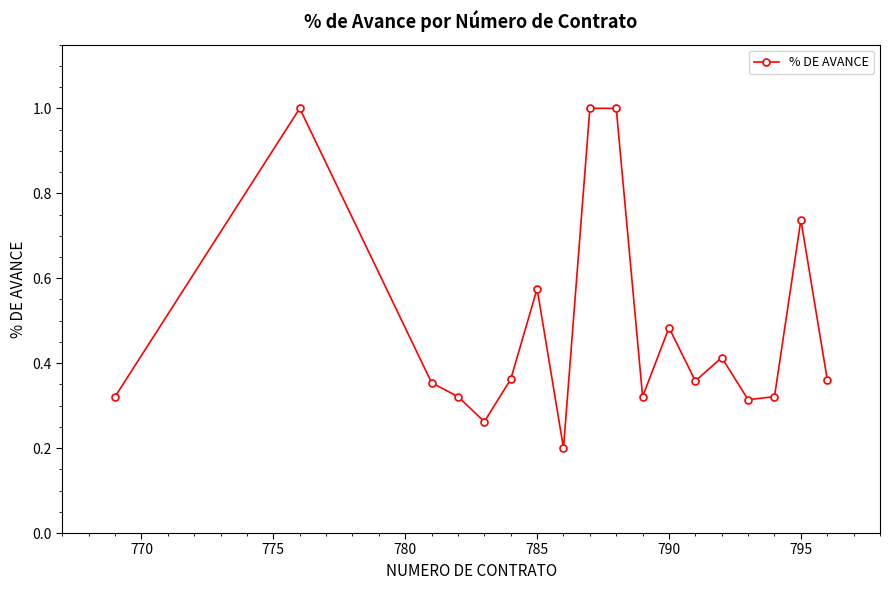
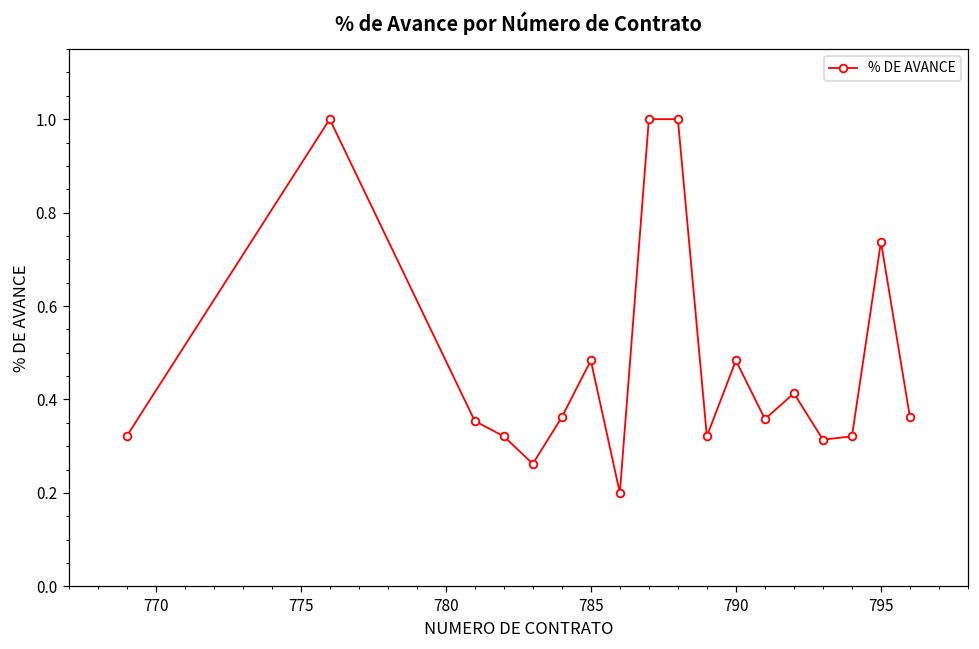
  {
-   "785": 0.58,
+   "785": 0.48,
    "790": 0.48,
    "795": 0.74
  }
